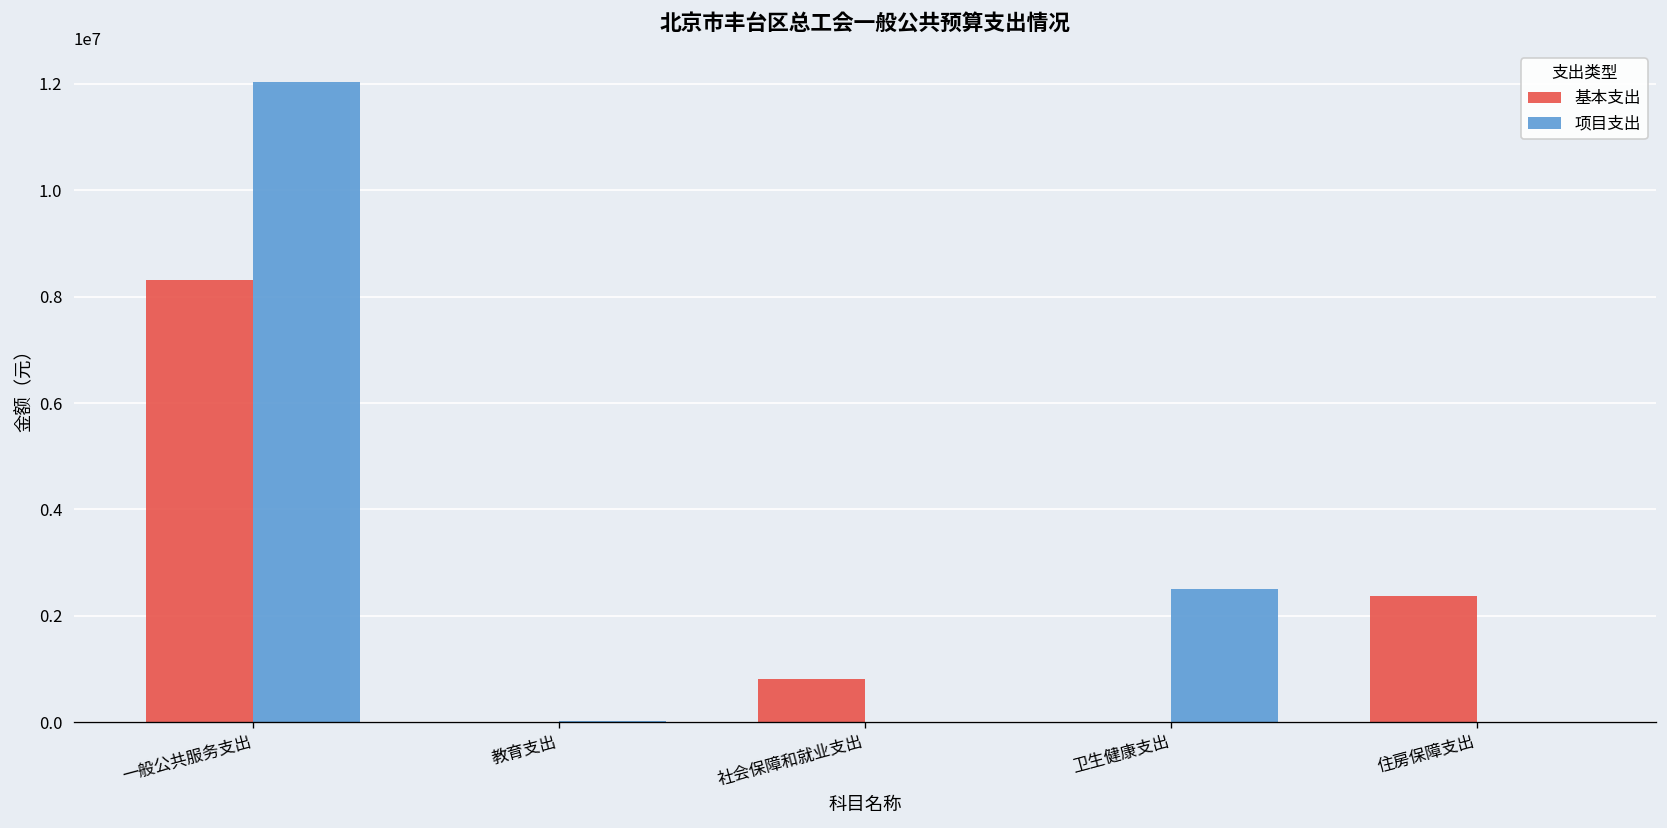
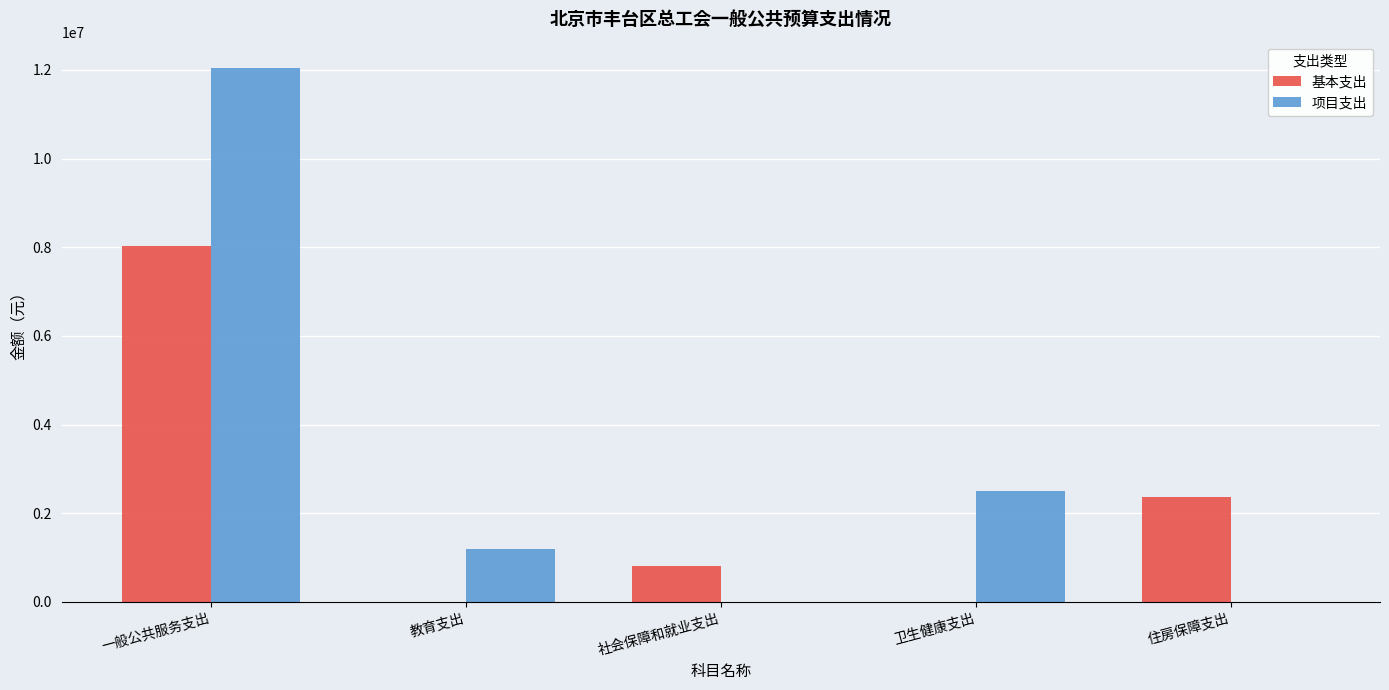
  {
    "基本支出": {
-     "一般公共服务支出": 8300000,
+     "一般公共服务支出": 8000000,
      "社会保障和就业支出": 800000,
      "卫生健康支出": 0,
      "住房保障支出": 2400000
    },
    "项目支出": {
      "一般公共服务支出": 12000000,
-     "教育支出": 0,
+     "教育支出": 1200000,
      "社会保障和就业支出": 0,
      "卫生健康支出": 2500000,
      "住房保障支出": 0
    }
  }
